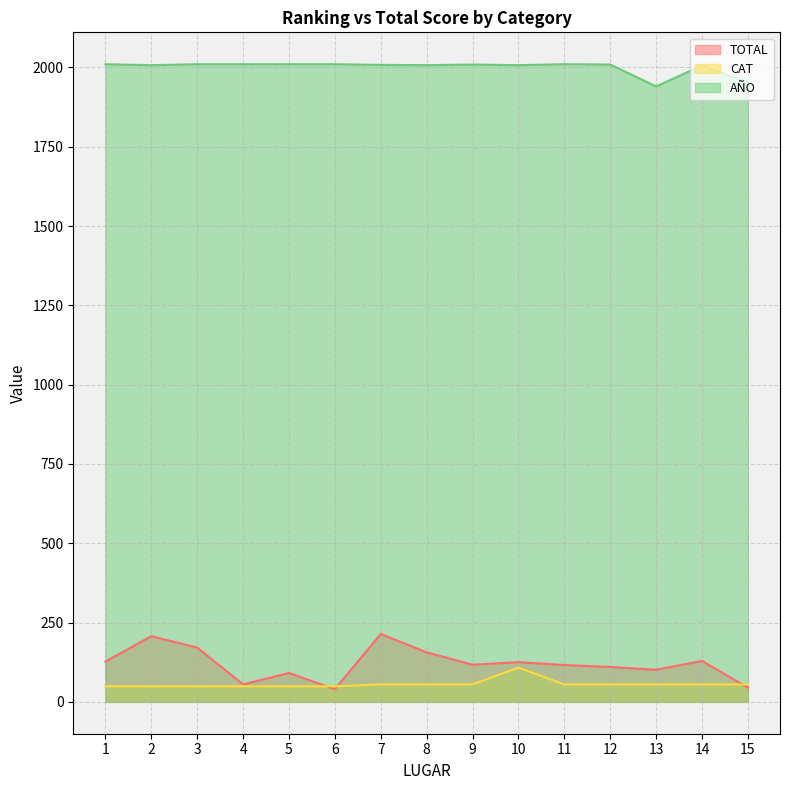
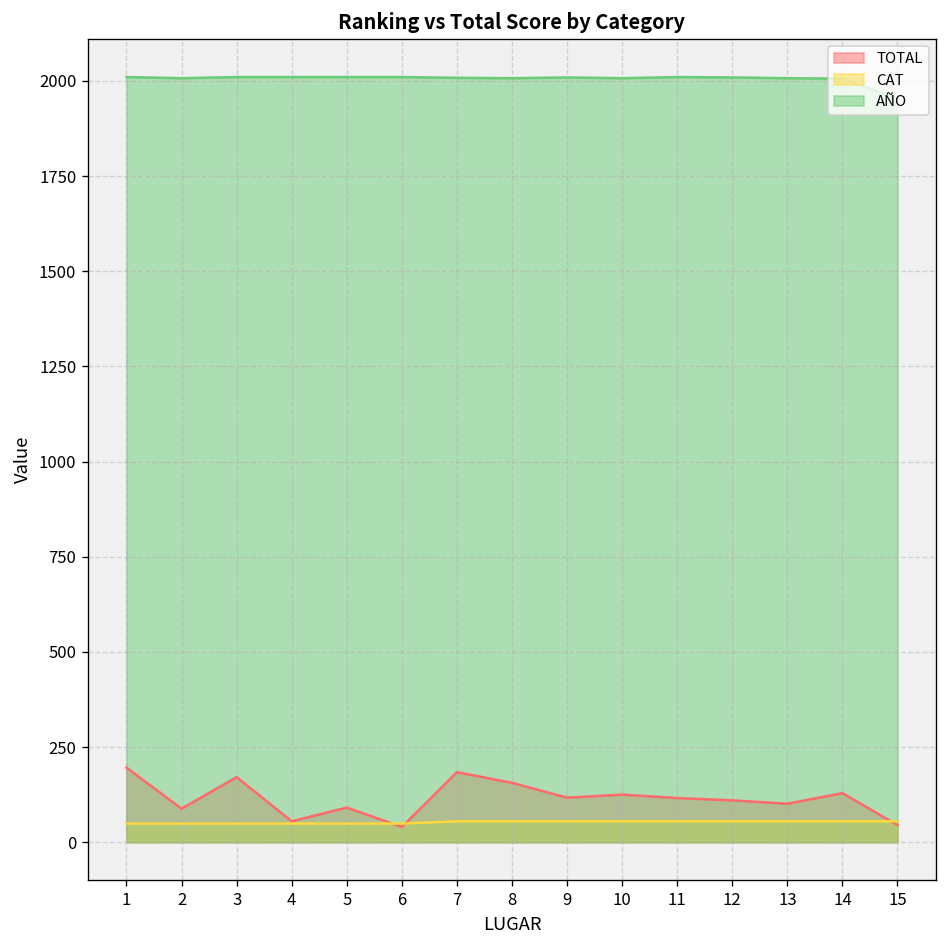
  {
    "TOTAL": {
-     "1": 130,
-     "2": 210,
+     "1": 200,
+     "2": 90,
      "3": 170,
      "5": 90,
      "6": 40,
-     "7": 210,
+     "7": 180,
      "8": 160,
      "9": 120,
      "10": 130,
      "11": 120,
      "12": 110,
      "13": 100,
      "14": 130,
      "15": 50
    },
    "CAT": {
      "1": 50,
      "2": 50,
      "3": 50,
      "5": 50,
      "6": 50,
      "7": 60,
      "8": 60,
      "9": 60,
-     "10": 110,
+     "10": 60,
      "11": 60,
      "12": 60,
      "13": 60,
      "14": 60,
      "15": 60
    },
    "AÑO": {
      "1": 2010,
      "2": 2010,
      "3": 2010,
      "4": 2010,
      "5": 2010,
      "6": 2010,
      "7": 2010,
      "8": 2010,
      "9": 2010,
      "10": 2010,
      "11": 2010,
      "12": 2010,
-     "13": 1940
+     "13": 2010
    }
  }
